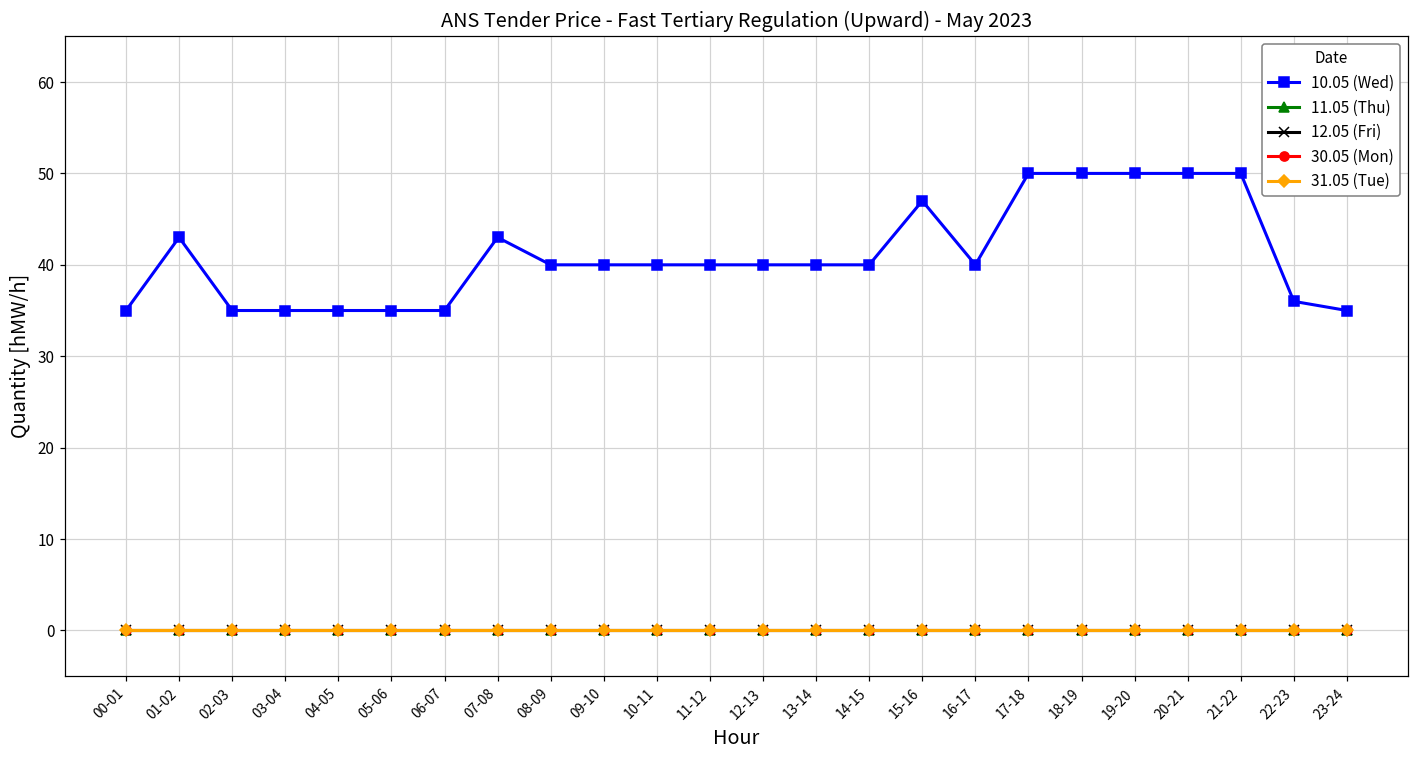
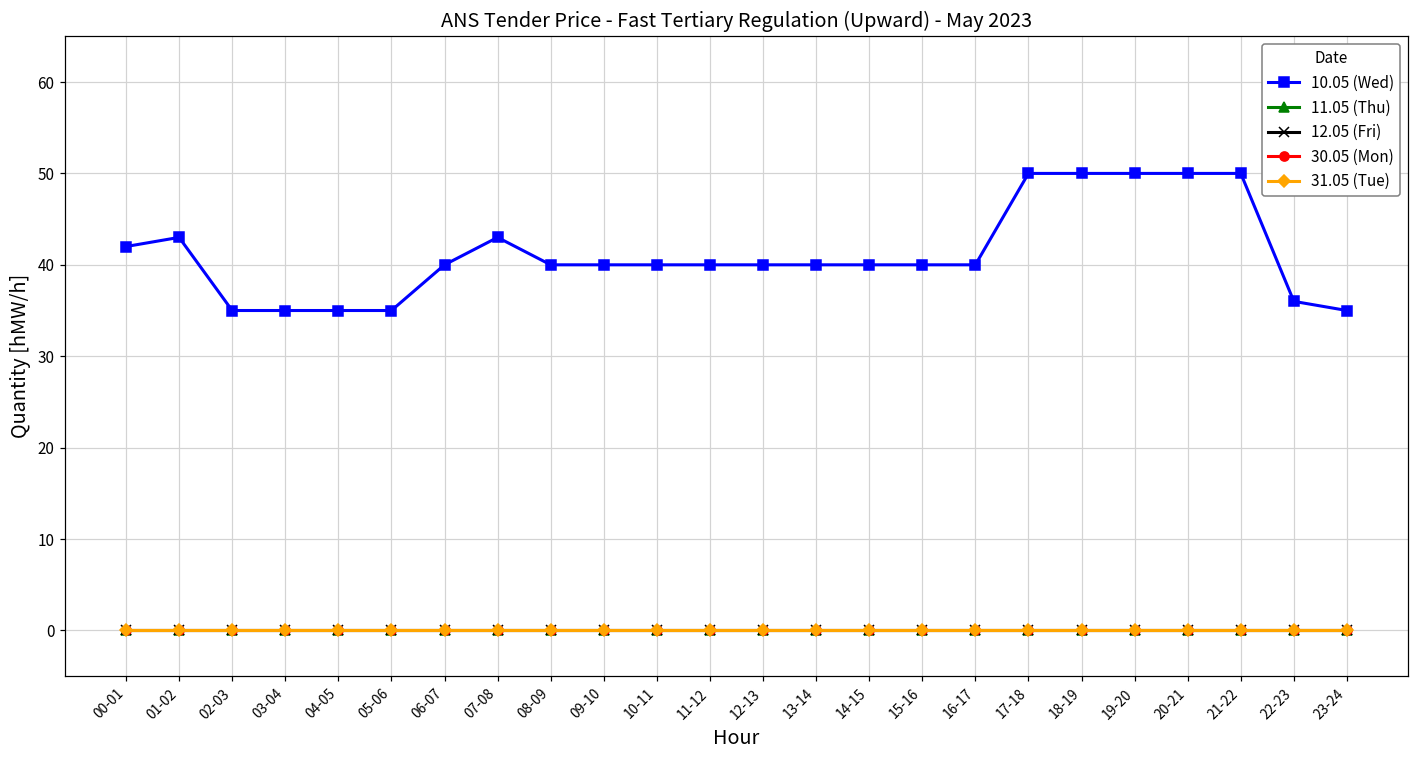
  {
    "10.05 (Wed)": {
-     "00-01": 35,
+     "00-01": 42,
      "01-02": 43,
      "02-03": 35,
      "03-04": 35,
      "04-05": 35,
      "05-06": 35,
-     "06-07": 35,
+     "06-07": 40,
      "07-08": 43,
      "08-09": 40,
      "09-10": 40,
      "10-11": 40,
      "11-12": 40,
      "12-13": 40,
      "13-14": 40,
      "14-15": 40,
-     "15-16": 47,
+     "15-16": 40,
      "16-17": 40,
      "17-18": 50,
      "18-19": 50,
      "19-20": 50,
      "20-21": 50,
      "21-22": 50,
      "22-23": 36,
      "23-24": 35
    },
    "31.05 (Tue)": {
      "00-01": 0,
      "01-02": 0,
      "02-03": 0,
      "03-04": 0,
      "04-05": 0,
      "05-06": 0,
      "06-07": 0,
      "07-08": 0,
      "08-09": 0,
      "09-10": 0,
      "10-11": 0,
      "11-12": 0,
      "12-13": 0,
      "13-14": 0,
      "14-15": 0,
      "15-16": 0,
      "16-17": 0,
      "17-18": 0,
      "18-19": 0,
      "19-20": 0,
      "20-21": 0,
      "21-22": 0,
      "22-23": 0,
      "23-24": 0
    }
  }
